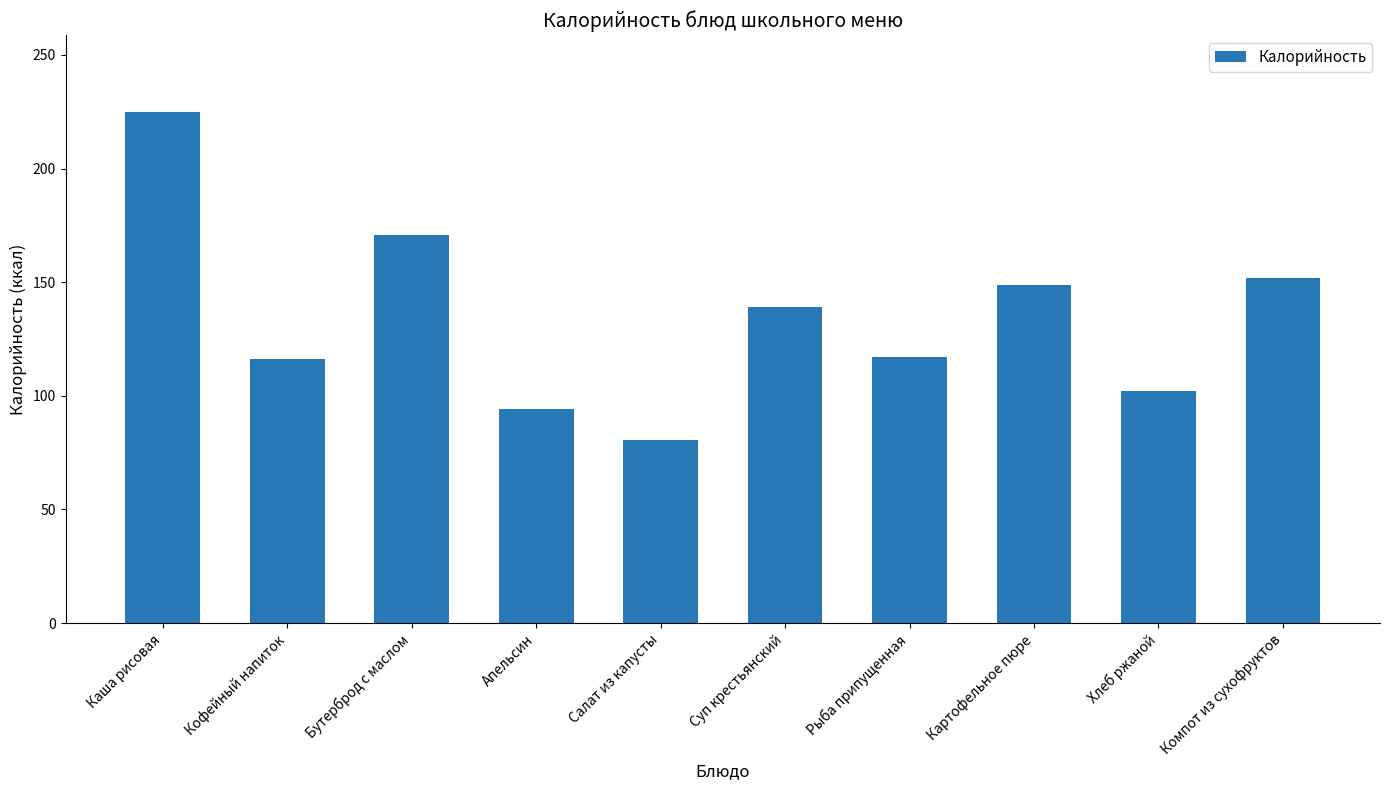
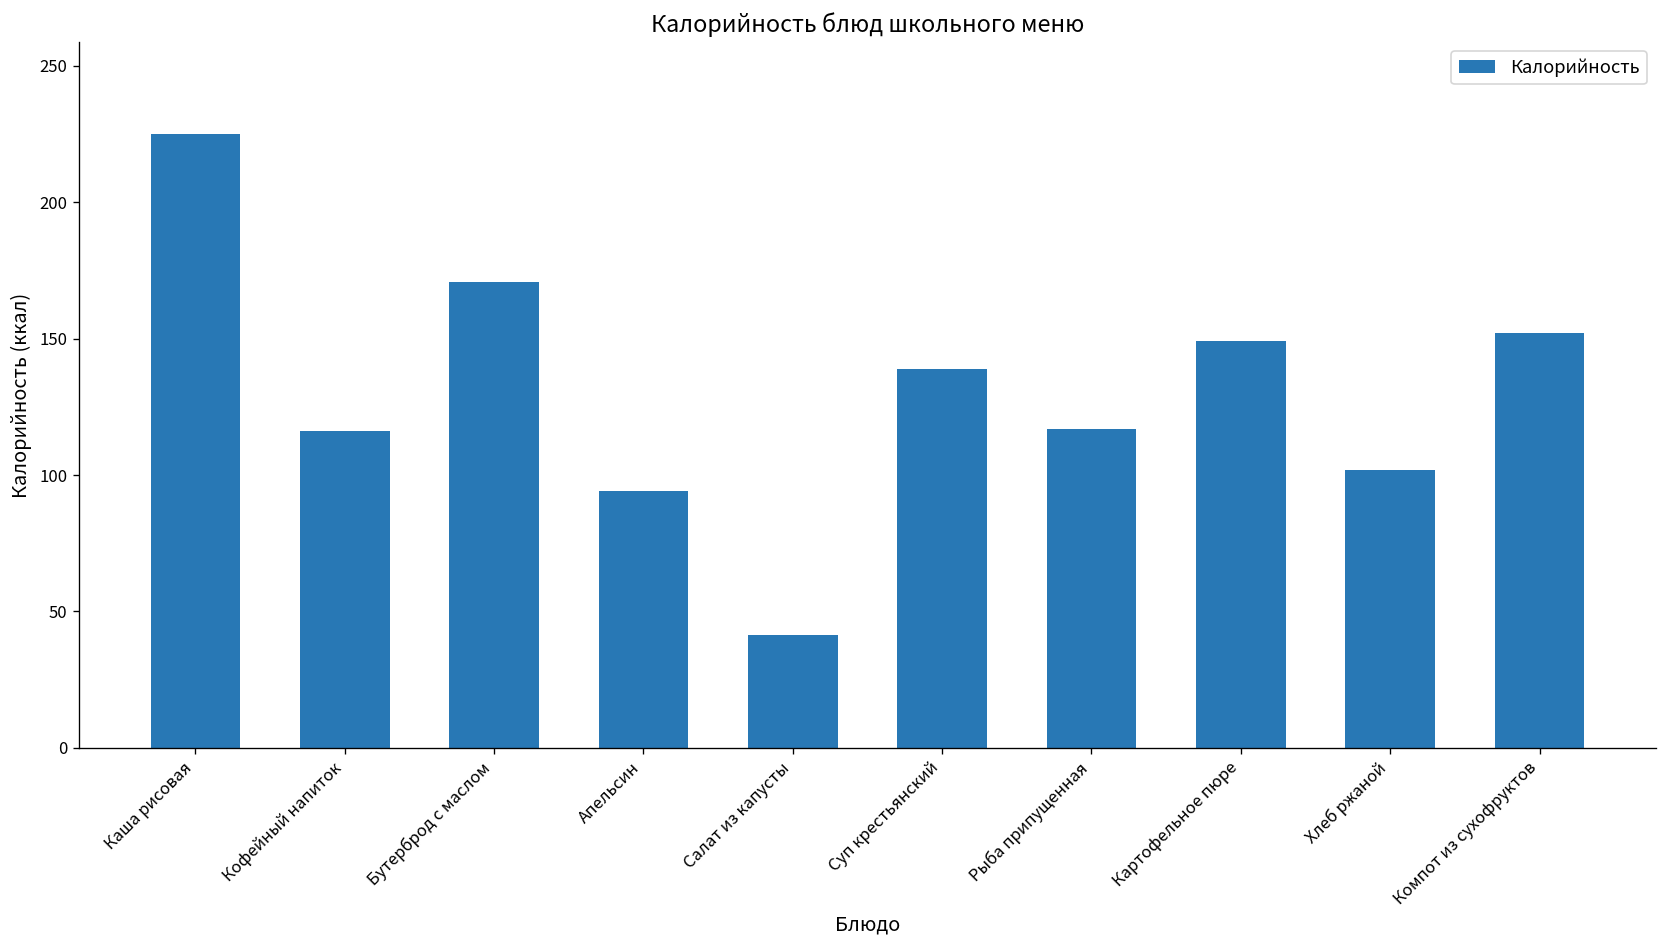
  {
    "Каша рисовая": 225,
    "Кофейный напиток": 116,
    "Бутерброд с маслом": 171,
    "Апельсин": 94,
-   "Салат из капусты": 81,
+   "Салат из капусты": 41,
    "Суп крестьянский": 139,
    "Рыба припущенная": 117,
    "Картофельное пюре": 149,
    "Хлеб ржаной": 102,
    "Компот из сухофруктов": 152
  }
